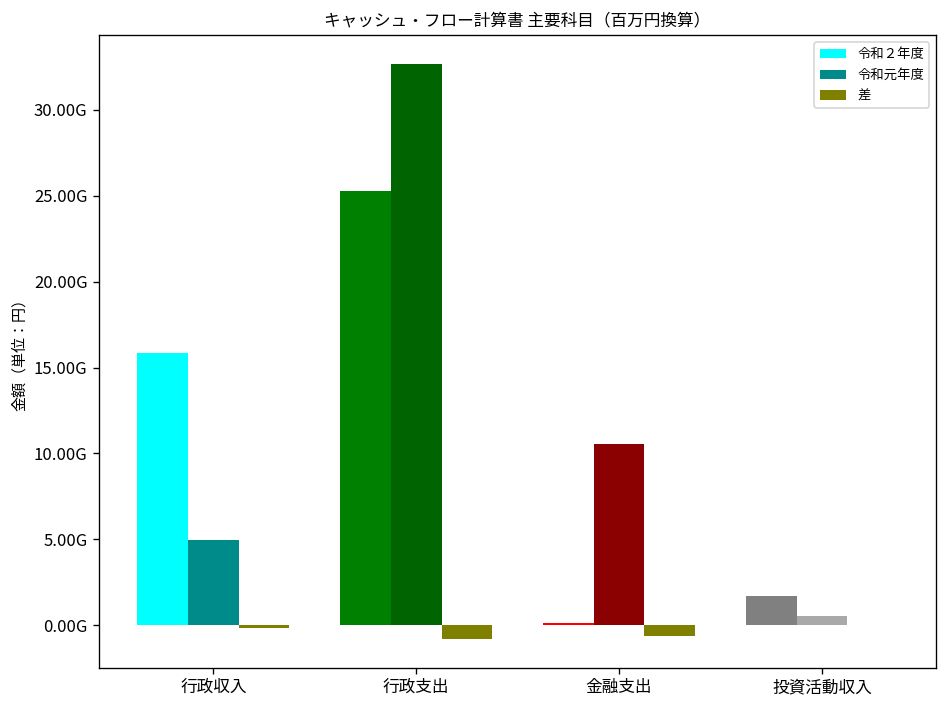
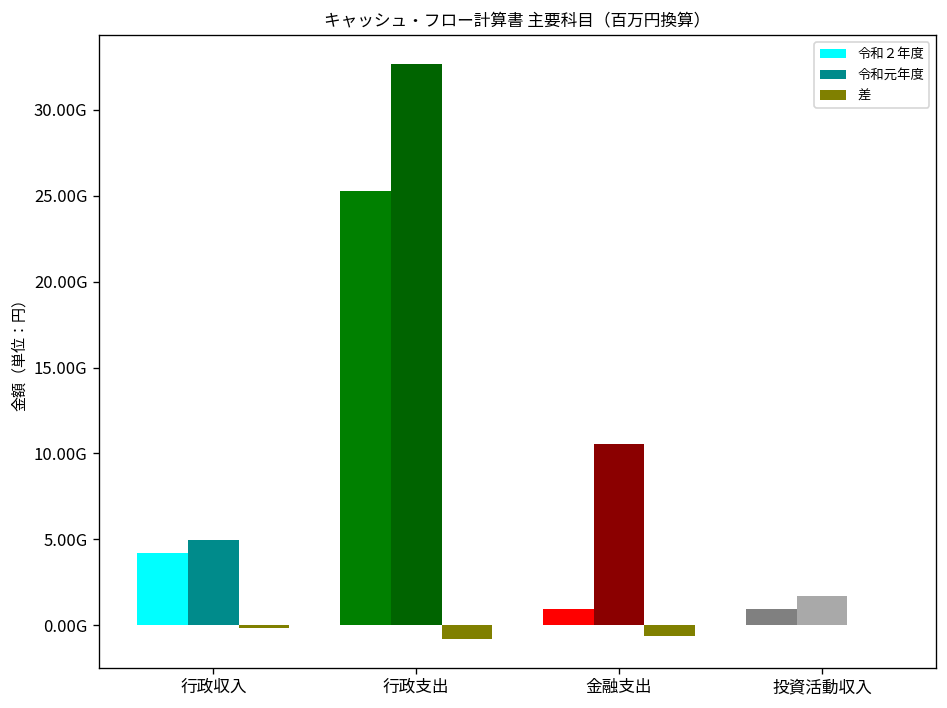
  {
    "令和２年度": {
-     "行政収入": 15800000000,
+     "行政収入": 4200000000,
      "行政支出": 25300000000,
-     "金融支出": 100000000,
-     "投資活動収入": 1700000000
+     "金融支出": 900000000,
+     "投資活動収入": 1000000000
    },
    "令和元年度": {
      "行政収入": 5000000000,
      "行政支出": 32700000000,
      "金融支出": 10500000000,
-     "投資活動収入": 500000000
+     "投資活動収入": 1700000000
    },
    "差": {
      "行政支出": -800000000,
      "金融支出": -600000000
    }
  }
